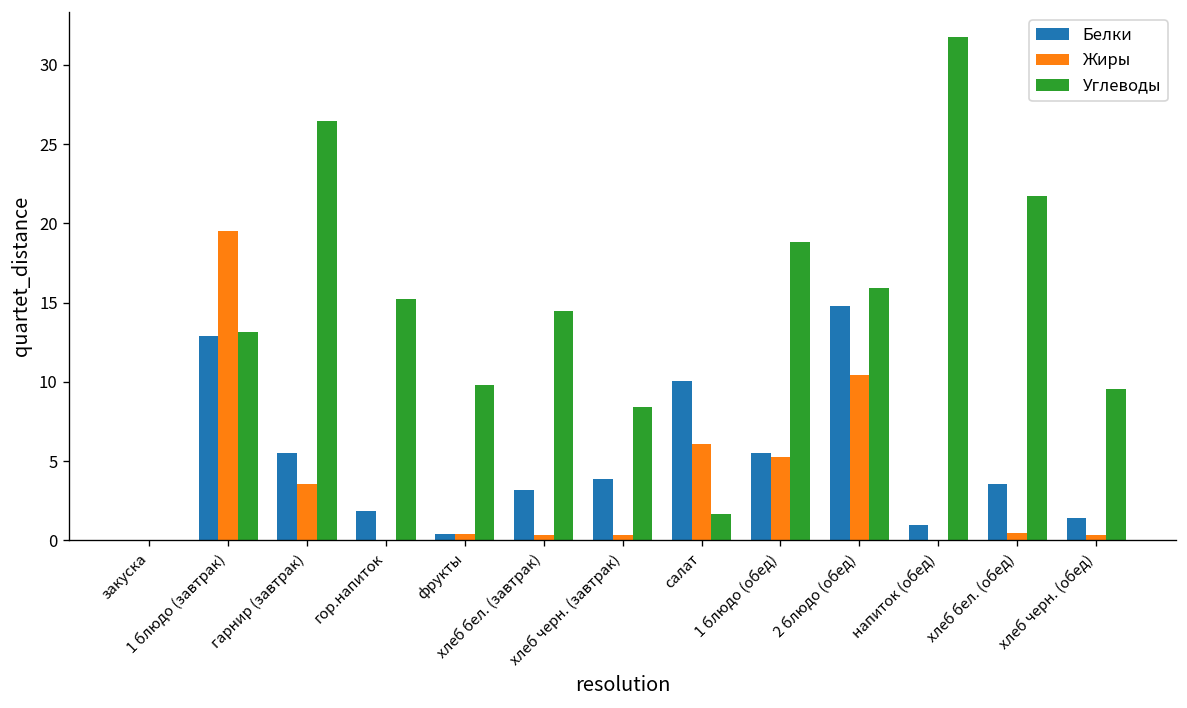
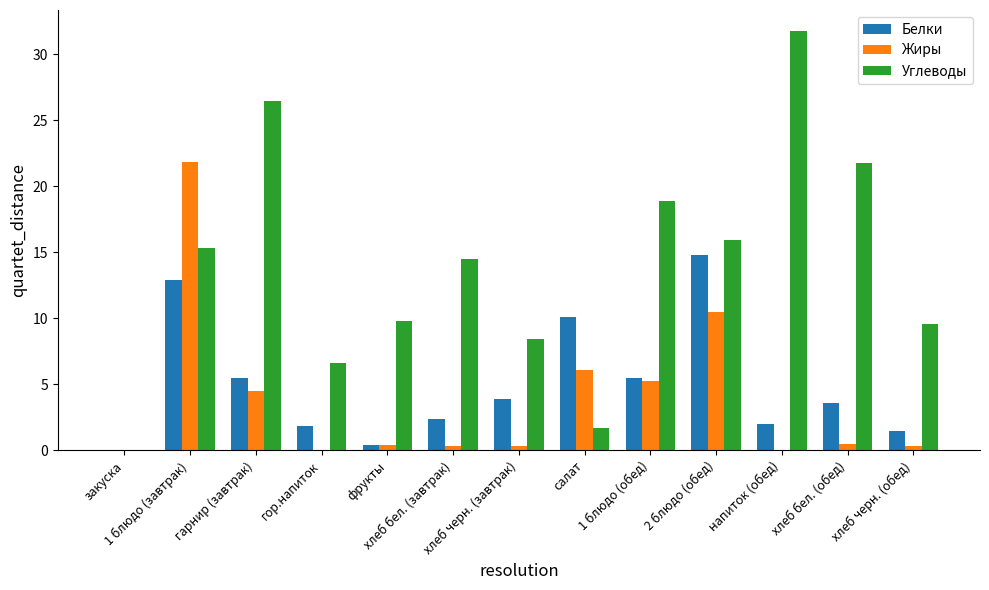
  {
    "Белки": {
      "закуска": 0.0,
      "1 блюдо (завтрак)": 12.9,
      "гарнир (завтрак)": 5.5,
      "гор.напиток": 1.8,
      "фрукты": 0.4,
-     "хлеб бел. (завтрак)": 3.2,
+     "хлеб бел. (завтрак)": 2.4,
      "хлеб черн. (завтрак)": 3.9,
      "салат": 10.1,
      "1 блюдо (обед)": 5.5,
      "2 блюдо (обед)": 14.8,
-     "напиток (обед)": 1,
+     "напиток (обед)": 2,
      "хлеб бел. (обед)": 3.6,
      "хлеб черн. (обед)": 1.4
    },
    "Жиры": {
      "закуска": 0.0,
-     "1 блюдо (завтрак)": 19.5,
-     "гарнир (завтрак)": 3.6,
+     "1 блюдо (завтрак)": 21.8,
+     "гарнир (завтрак)": 4.5,
      "фрукты": 0.4,
      "хлеб бел. (завтрак)": 0.3,
      "хлеб черн. (завтрак)": 0.3,
      "салат": 6.1,
      "1 блюдо (обед)": 5.3,
      "2 блюдо (обед)": 10.5,
      "напиток (обед)": 0.0,
      "хлеб бел. (обед)": 0.5,
      "хлеб черн. (обед)": 0.3
    },
    "Углеводы": {
      "закуска": 0.0,
-     "1 блюдо (завтрак)": 13.2,
+     "1 блюдо (завтрак)": 15.3,
      "гарнир (завтрак)": 26.4,
-     "гор.напиток": 15.2,
+     "гор.напиток": 6.6,
      "фрукты": 9.8,
      "хлеб бел. (завтрак)": 14.5,
      "хлеб черн. (завтрак)": 8.4,
      "салат": 1.7,
      "1 блюдо (обед)": 18.9,
      "2 блюдо (обед)": 15.9,
      "напиток (обед)": 31.8,
      "хлеб бел. (обед)": 21.7,
      "хлеб черн. (обед)": 9.5
    }
  }
